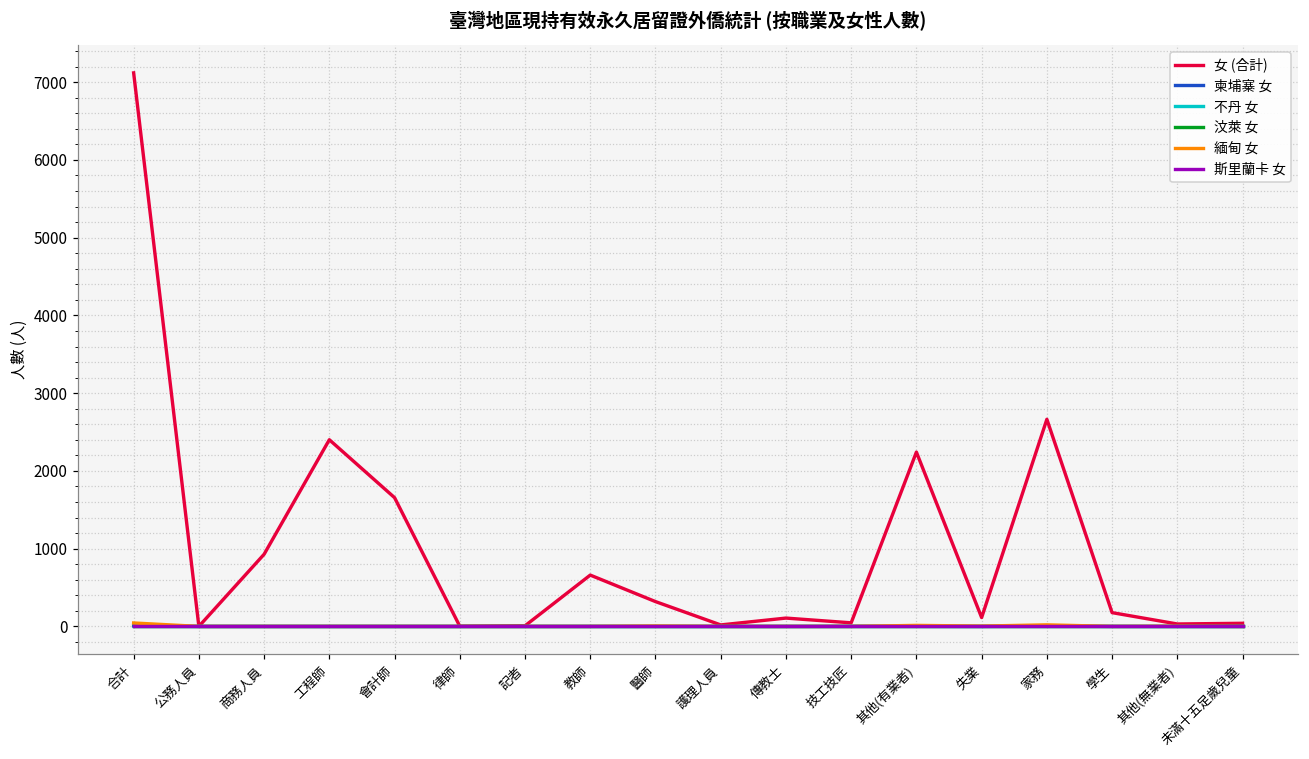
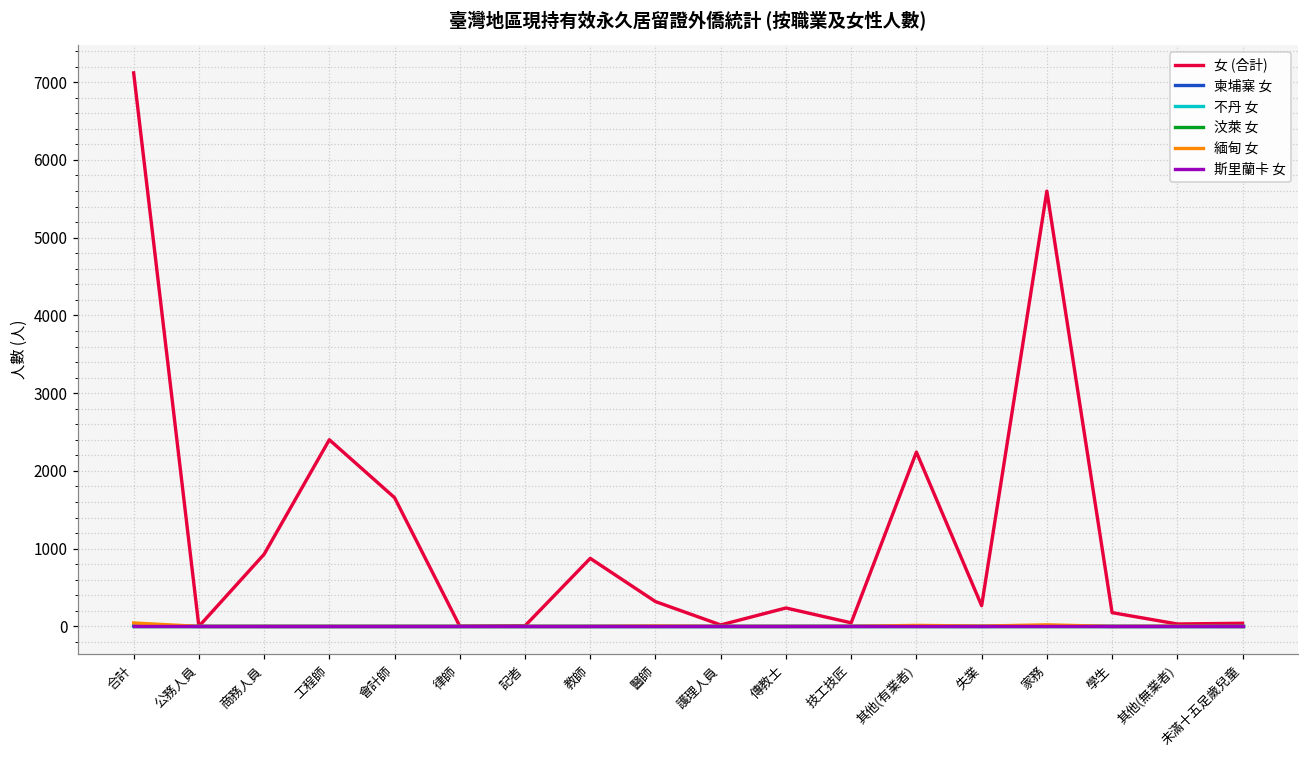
  {
    "女 (合計)": {
      "合計": 7100,
      "商務人員": 900,
      "工程師": 2400,
      "會計師": 1700,
-     "教師": 700,
+     "教師": 900,
      "醫師": 300,
-     "傳教士": 100,
+     "傳教士": 200,
      "技工技匠": 0,
      "其他(有業者)": 2200,
-     "失業": 100,
-     "家務": 2700,
+     "失業": 300,
+     "家務": 5600,
      "學生": 200,
      "未滿十五足歲兒童": 0
    },
    "緬甸 女": {
      "合計": 0
    }
  }
